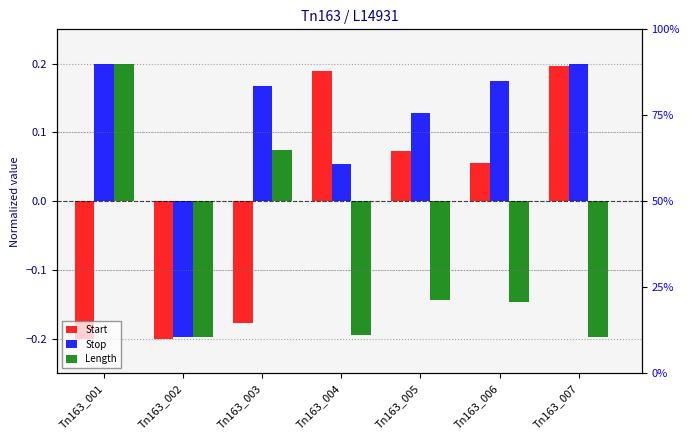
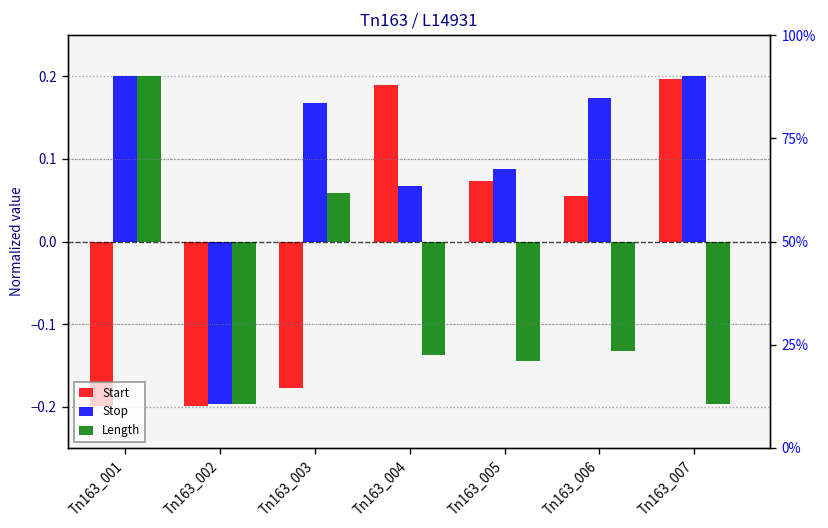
  {
    "Start": {
      "Tn163_002": -0.20,
      "Tn163_003": -0.18,
      "Tn163_004": 0.19,
      "Tn163_005": 0.07,
      "Tn163_006": 0.06,
      "Tn163_007": 0.20
    },
    "Stop": {
      "Tn163_001": 0.20,
      "Tn163_002": -0.20,
      "Tn163_003": 0.17,
-     "Tn163_004": 0.05,
-     "Tn163_005": 0.13,
+     "Tn163_004": 0.07,
+     "Tn163_005": 0.09,
      "Tn163_006": 0.17,
      "Tn163_007": 0.20
    },
    "Length": {
      "Tn163_001": 0.20,
      "Tn163_002": -0.20,
-     "Tn163_003": 0.07,
-     "Tn163_004": -0.19,
+     "Tn163_003": 0.06,
+     "Tn163_004": -0.14,
      "Tn163_005": -0.14,
-     "Tn163_006": -0.15,
+     "Tn163_006": -0.13,
      "Tn163_007": -0.20
    }
  }
